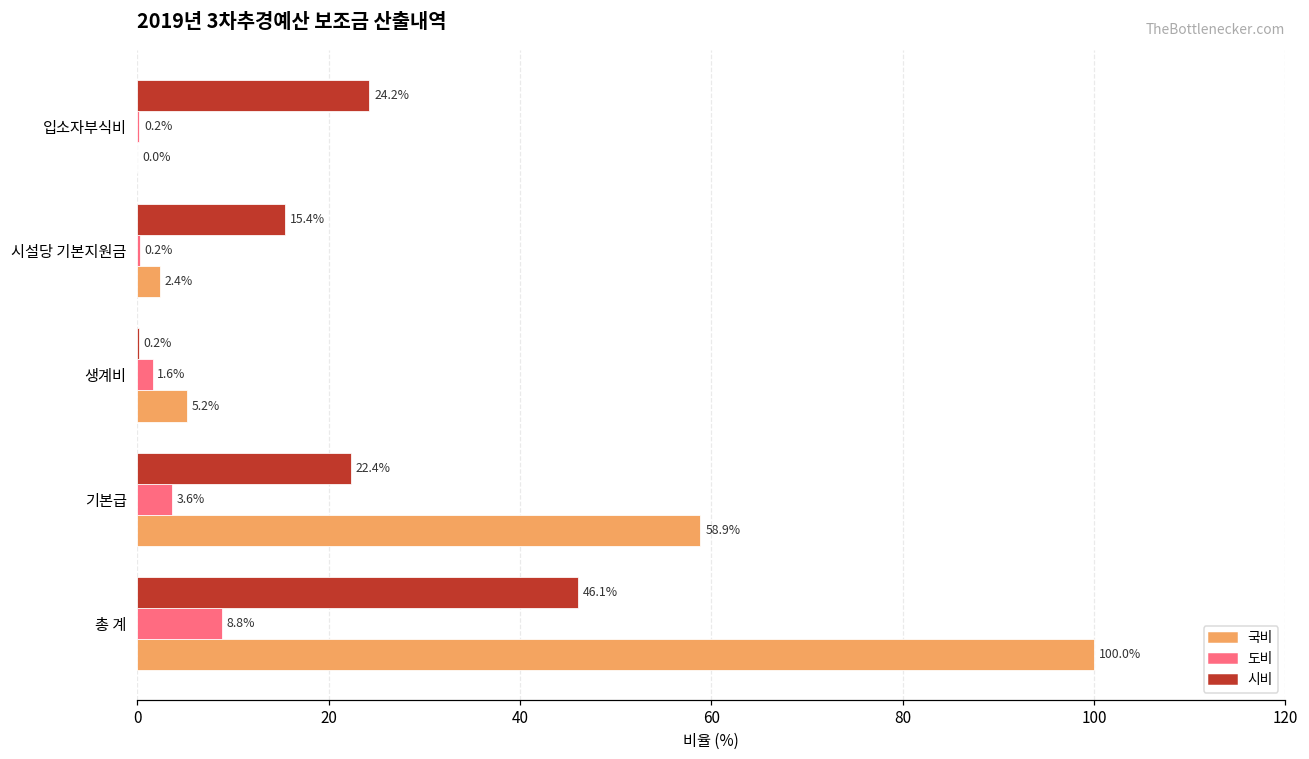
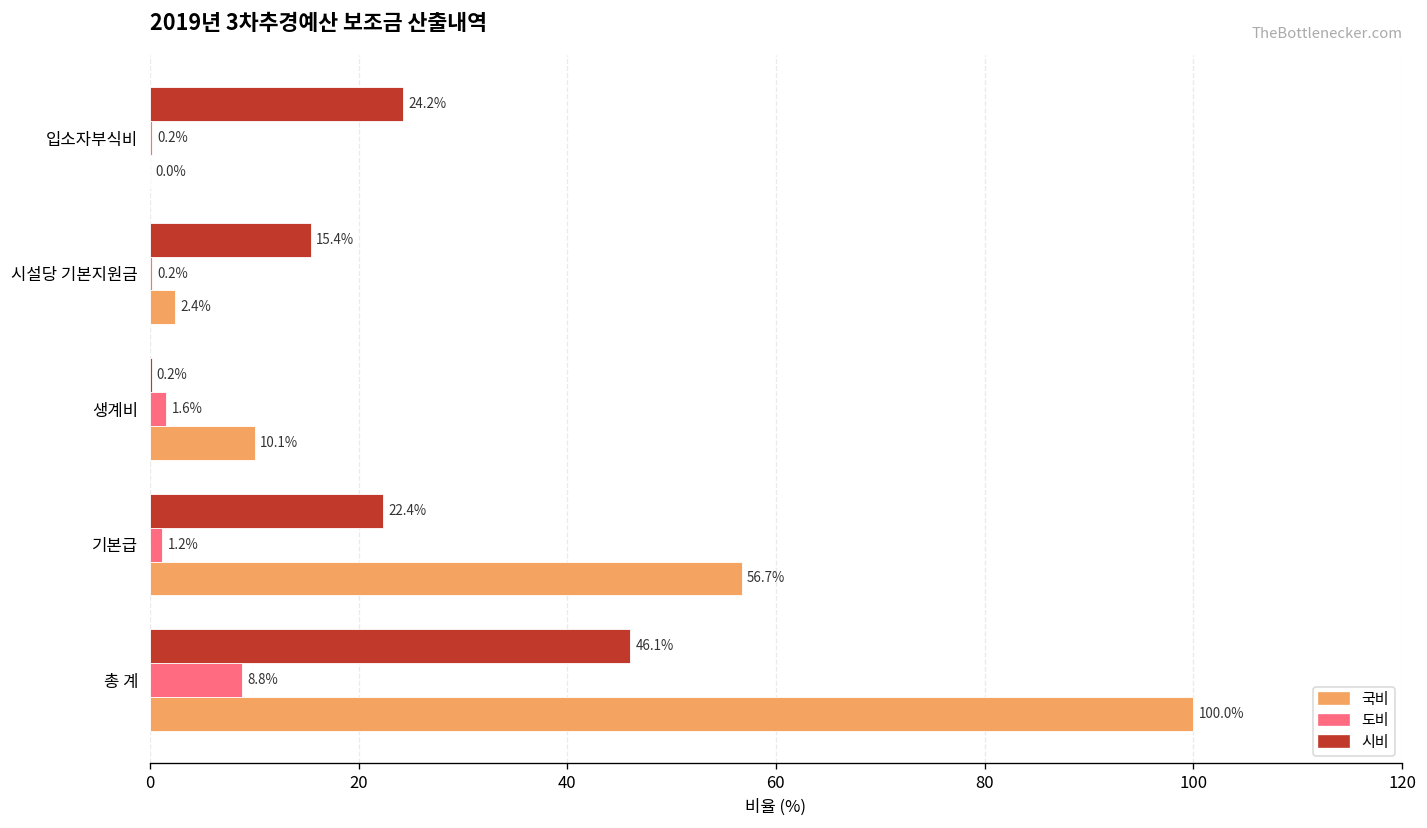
  {
    "국비": {
      "입소자부식비": "0.0%",
      "시설당 기본지원금": "2.4%",
-     "생계비": "5.2%",
-     "기본급": "58.9%",
+     "생계비": "10.1%",
+     "기본급": "56.7%",
      "총 계": "100.0%"
    },
    "도비": {
      "입소자부식비": "0.2%",
      "시설당 기본지원금": "0.2%",
      "생계비": "1.6%",
-     "기본급": "3.6%",
+     "기본급": "1.2%",
      "총 계": "8.8%"
    },
    "시비": {
      "입소자부식비": "24.2%",
      "시설당 기본지원금": "15.4%",
      "생계비": "0.2%",
      "기본급": "22.4%",
      "총 계": "46.1%"
    }
  }
